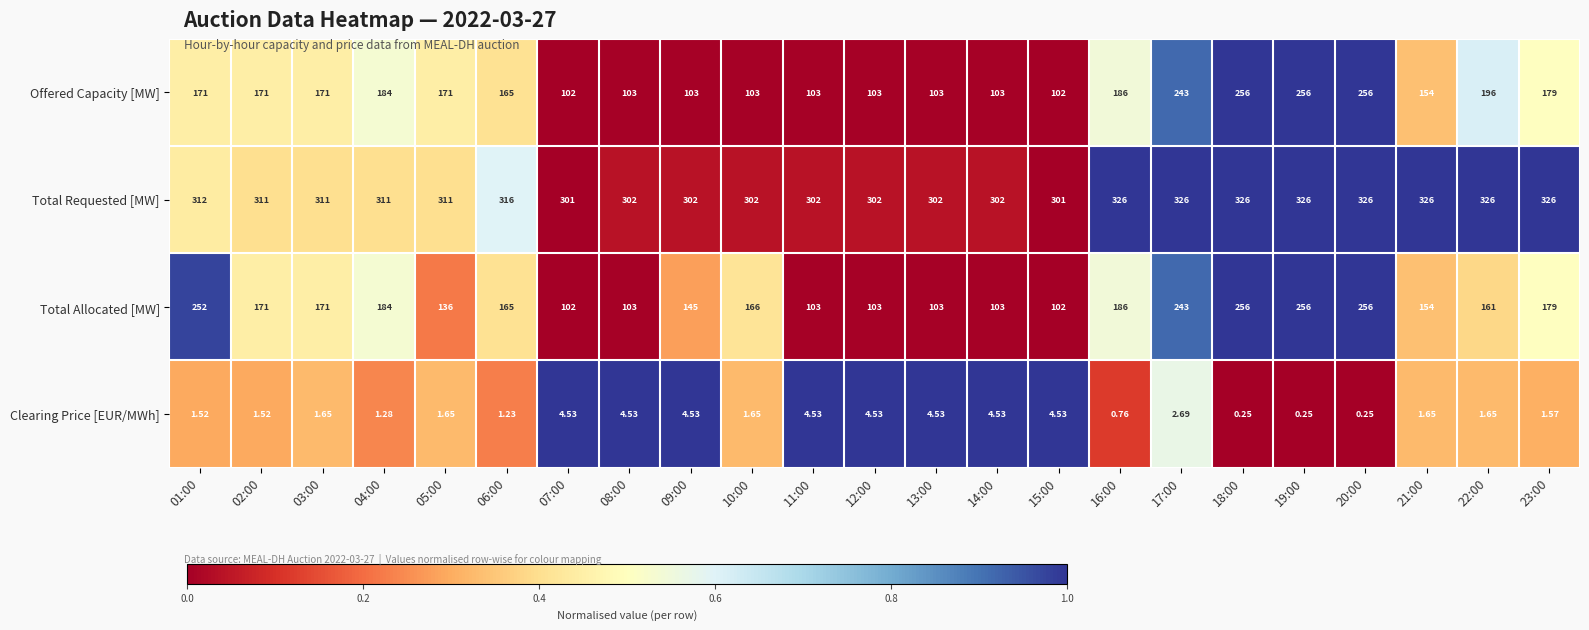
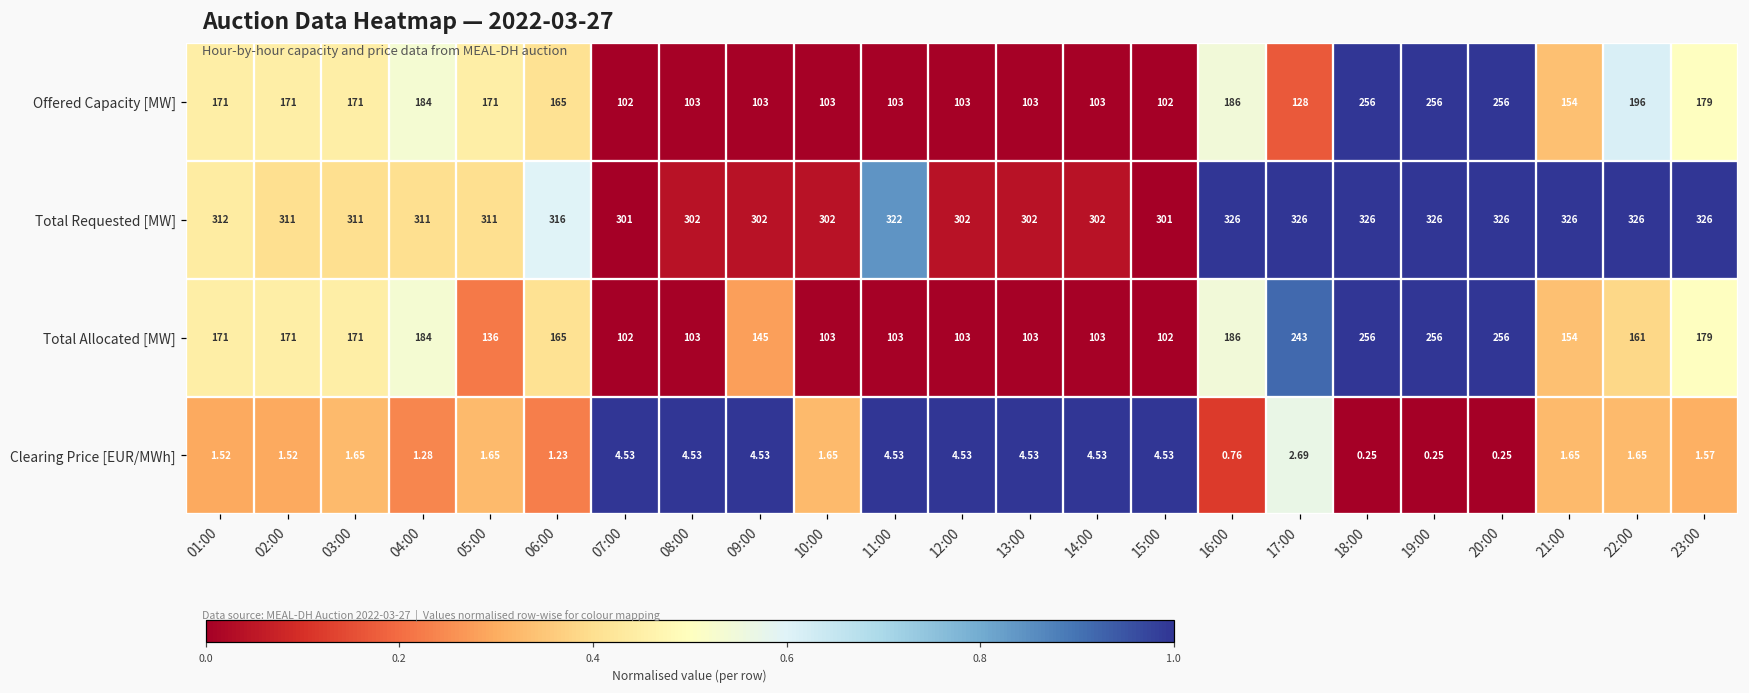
  {
    "Offered Capacity [MW]": {
      "01:00": 171,
      "02:00": 171,
      "03:00": 171,
      "04:00": 184,
      "05:00": 171,
      "06:00": 165,
      "07:00": 102,
      "08:00": 103,
      "09:00": 103,
      "10:00": 103,
      "11:00": 103,
      "12:00": 103,
      "13:00": 103,
      "14:00": 103,
      "15:00": 102,
      "16:00": 186,
-     "17:00": 243,
+     "17:00": 128,
      "18:00": 256,
      "19:00": 256,
      "20:00": 256,
      "21:00": 154,
      "22:00": 196,
      "23:00": 179
    },
    "Total Requested [MW]": {
      "01:00": 312,
      "02:00": 311,
      "03:00": 311,
      "04:00": 311,
      "05:00": 311,
      "06:00": 316,
      "07:00": 301,
      "08:00": 302,
      "09:00": 302,
      "10:00": 302,
-     "11:00": 302,
+     "11:00": 322,
      "12:00": 302,
      "13:00": 302,
      "14:00": 302,
      "15:00": 301,
      "16:00": 326,
      "17:00": 326,
      "18:00": 326,
      "19:00": 326,
      "20:00": 326,
      "21:00": 326,
      "22:00": 326,
      "23:00": 326
    },
    "Total Allocated [MW]": {
-     "01:00": 252,
+     "01:00": 171,
      "02:00": 171,
      "03:00": 171,
      "04:00": 184,
      "05:00": 136,
      "06:00": 165,
      "07:00": 102,
      "08:00": 103,
      "09:00": 145,
-     "10:00": 166,
+     "10:00": 103,
      "11:00": 103,
      "12:00": 103,
      "13:00": 103,
      "14:00": 103,
      "15:00": 102,
      "16:00": 186,
      "17:00": 243,
      "18:00": 256,
      "19:00": 256,
      "20:00": 256,
      "21:00": 154,
      "22:00": 161,
      "23:00": 179
    },
    "Clearing Price [EUR/MWh]": {
      "01:00": 1.52,
      "02:00": 1.52,
      "03:00": 1.65,
      "04:00": 1.28,
      "05:00": 1.65,
      "06:00": 1.23,
      "07:00": 4.53,
      "08:00": 4.53,
      "09:00": 4.53,
      "10:00": 1.65,
      "11:00": 4.53,
      "12:00": 4.53,
      "13:00": 4.53,
      "14:00": 4.53,
      "15:00": 4.53,
      "16:00": 0.76,
      "17:00": 2.69,
      "18:00": 0.25,
      "19:00": 0.25,
      "20:00": 0.25,
      "21:00": 1.65,
      "22:00": 1.65,
      "23:00": 1.57
    }
  }
